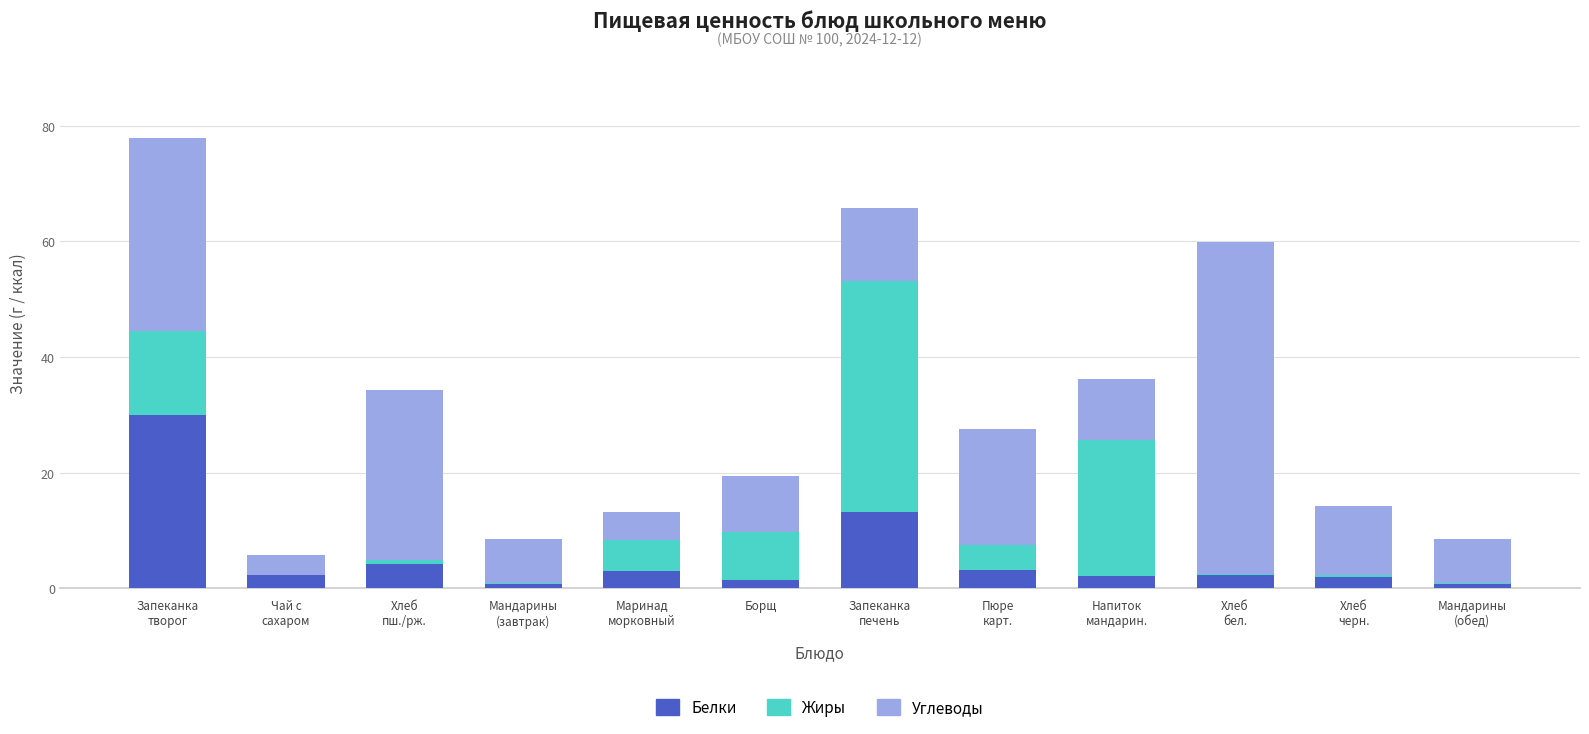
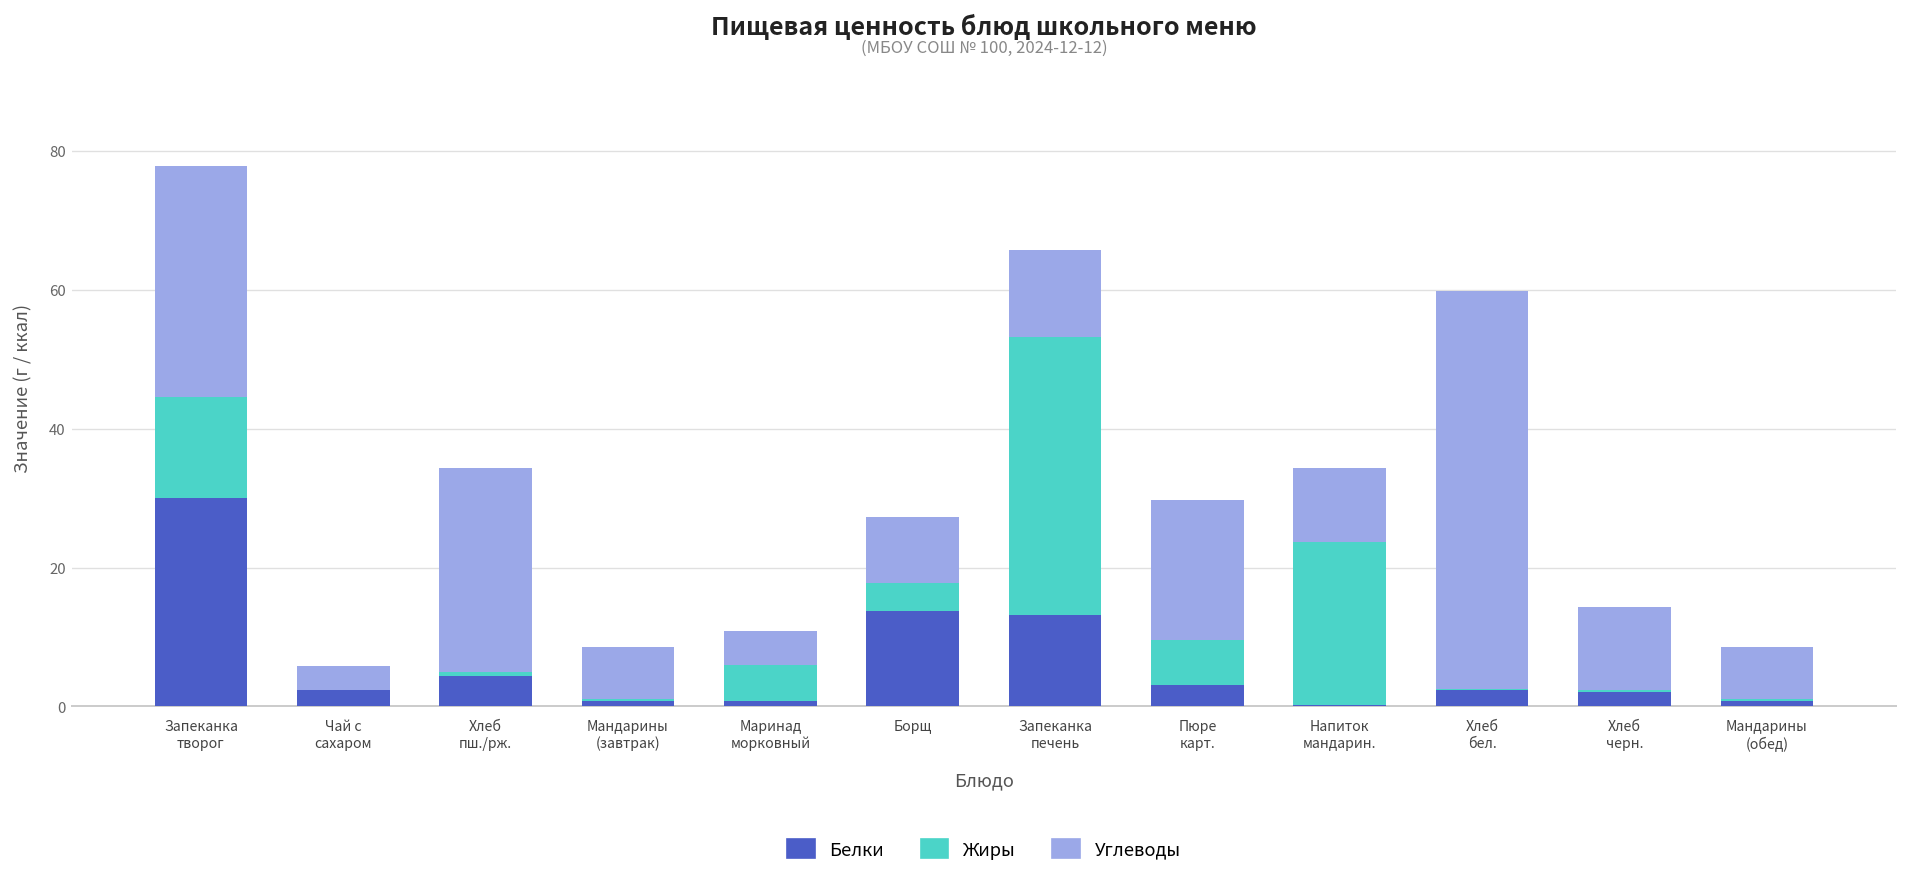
  {
    "Белки": {
      "Запеканка творог": 30,
      "Чай с сахаром": 2,
      "Хлеб пш./рж.": 4,
      "Мандарины (завтрак)": 1,
-     "Маринад морковный": 3,
-     "Борщ": 2,
+     "Маринад морковный": 1,
+     "Борщ": 14,
      "Запеканка печень": 13,
      "Пюре карт.": 3,
-     "Напиток мандарин.": 2,
+     "Напиток мандарин.": 0,
      "Хлеб бел.": 2,
      "Хлеб черн.": 2,
      "Мандарины (обед)": 1
    },
    "Жиры": {
      "Запеканка творог": 15,
      "Чай с сахаром": 0,
      "Хлеб пш./рж.": 1,
      "Маринад морковный": 5,
-     "Борщ": 8,
+     "Борщ": 4,
      "Запеканка печень": 40,
-     "Пюре карт.": 4,
+     "Пюре карт.": 7,
      "Напиток мандарин.": 24
    },
    "Углеводы": {
      "Запеканка творог": 33,
      "Чай с сахаром": 3,
      "Хлеб пш./рж.": 29,
      "Мандарины (завтрак)": 8,
      "Маринад морковный": 5,
      "Борщ": 10,
      "Запеканка печень": 13,
      "Пюре карт.": 20,
      "Напиток мандарин.": 11,
      "Хлеб бел.": 57,
      "Хлеб черн.": 12,
      "Мандарины (обед)": 8
    }
  }
